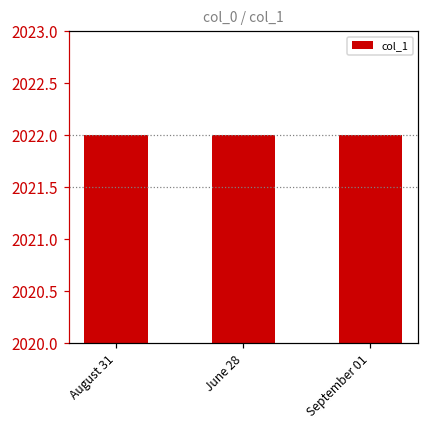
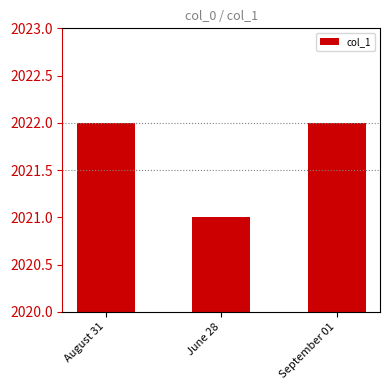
  {
    "August 31": 2022,
-   "June 28": 2022,
+   "June 28": 2021,
    "September 01": 2022
  }
